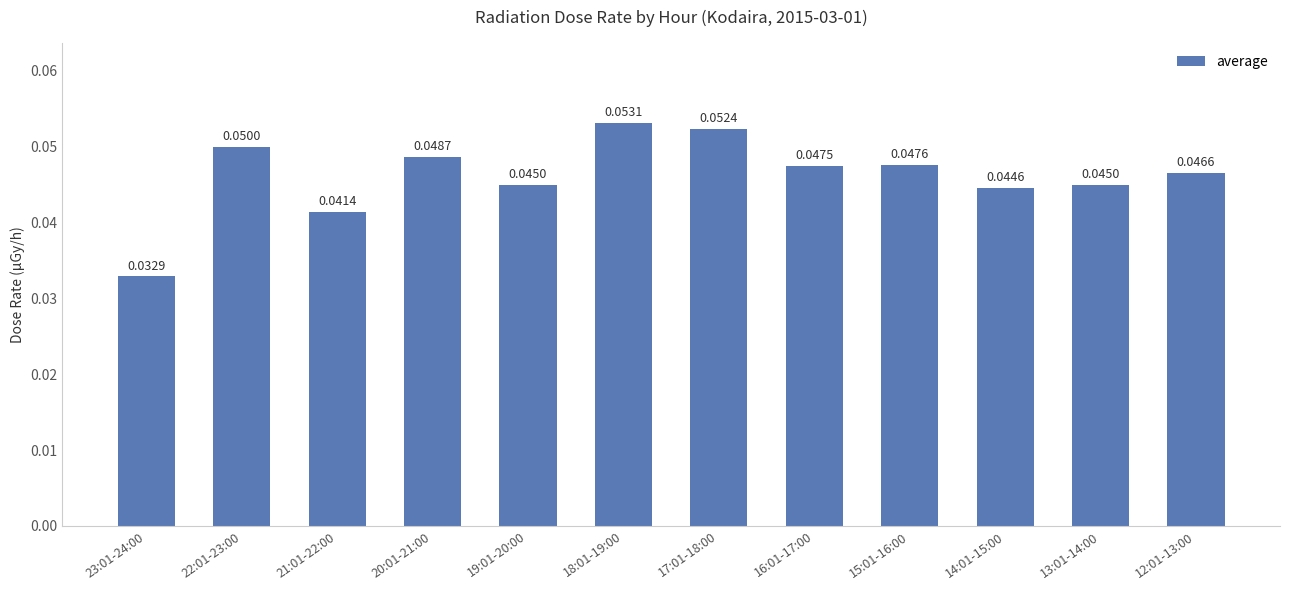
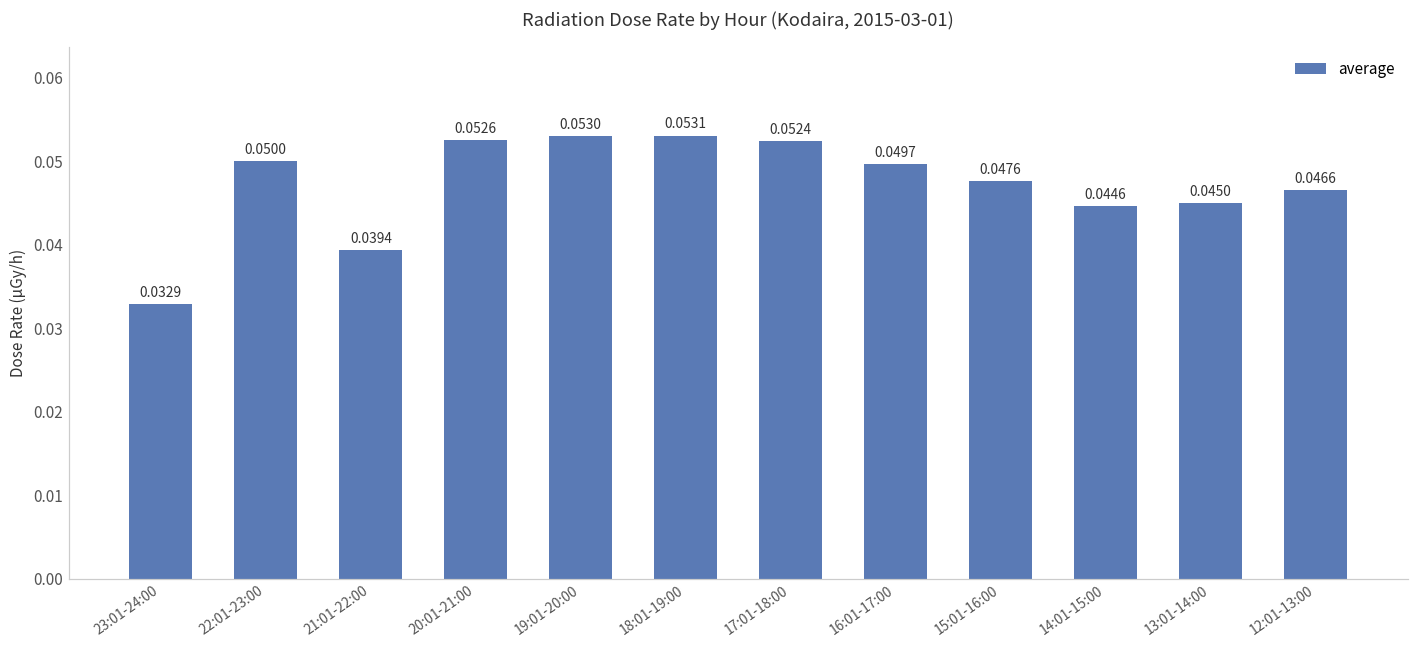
  {
    "23:01-24:00": 0.0329,
    "22:01-23:00": 0.0500,
-   "21:01-22:00": 0.0414,
-   "20:01-21:00": 0.0487,
-   "19:01-20:00": 0.0450,
+   "21:01-22:00": 0.0394,
+   "20:01-21:00": 0.0526,
+   "19:01-20:00": 0.0530,
    "18:01-19:00": 0.0531,
    "17:01-18:00": 0.0524,
-   "16:01-17:00": 0.0475,
+   "16:01-17:00": 0.0497,
    "15:01-16:00": 0.0476,
    "14:01-15:00": 0.0446,
    "13:01-14:00": 0.0450,
    "12:01-13:00": 0.0466
  }
